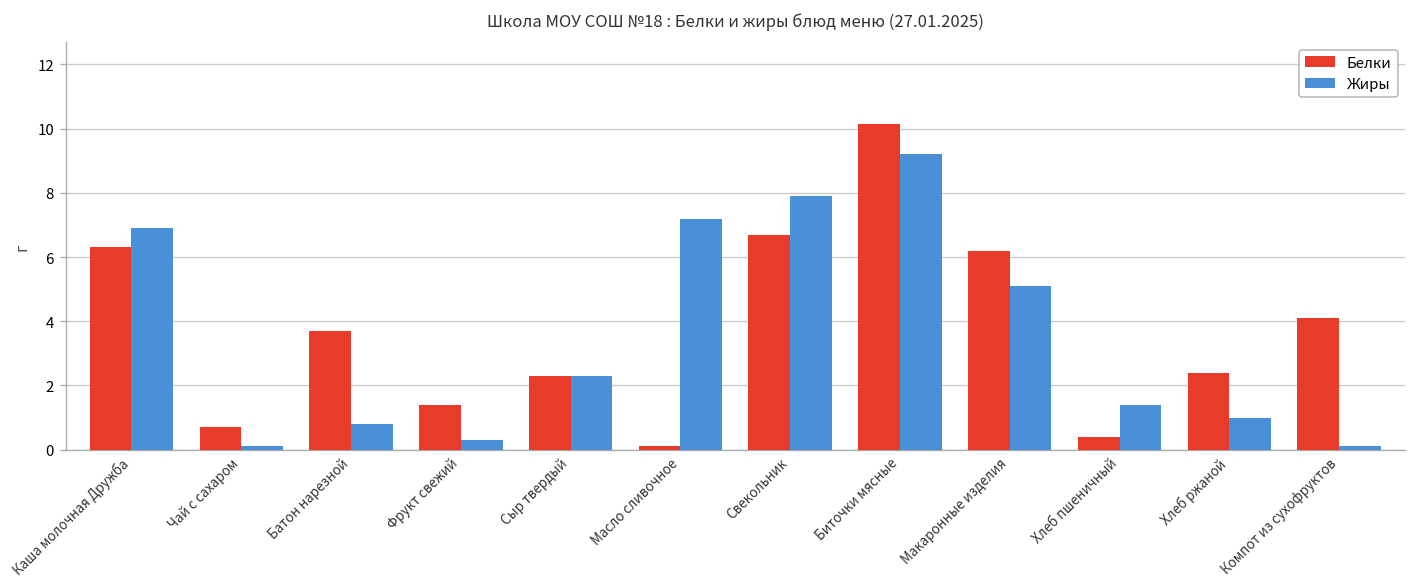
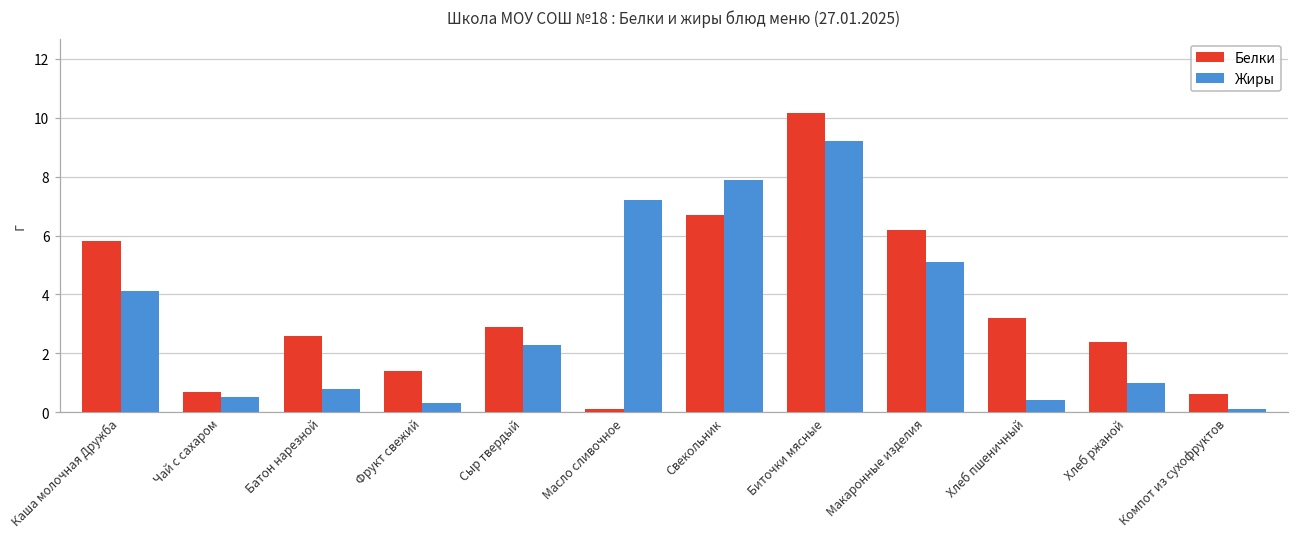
  {
    "Белки": {
-     "Каша молочная Дружба": 6.3,
+     "Каша молочная Дружба": 5.8,
      "Чай с сахаром": 0.7,
-     "Батон нарезной": 3.7,
+     "Батон нарезной": 2.6,
      "Фрукт свежий": 1.4,
-     "Сыр твердый": 2.3,
+     "Сыр твердый": 2.9,
      "Масло сливочное": 0.1,
      "Свекольник": 6.7,
      "Биточки мясные": 10.2,
      "Макаронные изделия": 6.2,
-     "Хлеб пшеничный": 0.4,
+     "Хлеб пшеничный": 3.2,
      "Хлеб ржаной": 2.4,
-     "Компот из сухофруктов": 4.1
+     "Компот из сухофруктов": 0.6
    },
    "Жиры": {
-     "Каша молочная Дружба": 6.9,
-     "Чай с сахаром": 0.1,
+     "Каша молочная Дружба": 4.1,
+     "Чай с сахаром": 0.5,
      "Батон нарезной": 0.8,
      "Фрукт свежий": 0.3,
      "Сыр твердый": 2.3,
      "Масло сливочное": 7.2,
      "Свекольник": 7.9,
      "Биточки мясные": 9.2,
      "Макаронные изделия": 5.1,
-     "Хлеб пшеничный": 1.4,
+     "Хлеб пшеничный": 0.4,
      "Хлеб ржаной": 1.0,
      "Компот из сухофруктов": 0.1
    }
  }
